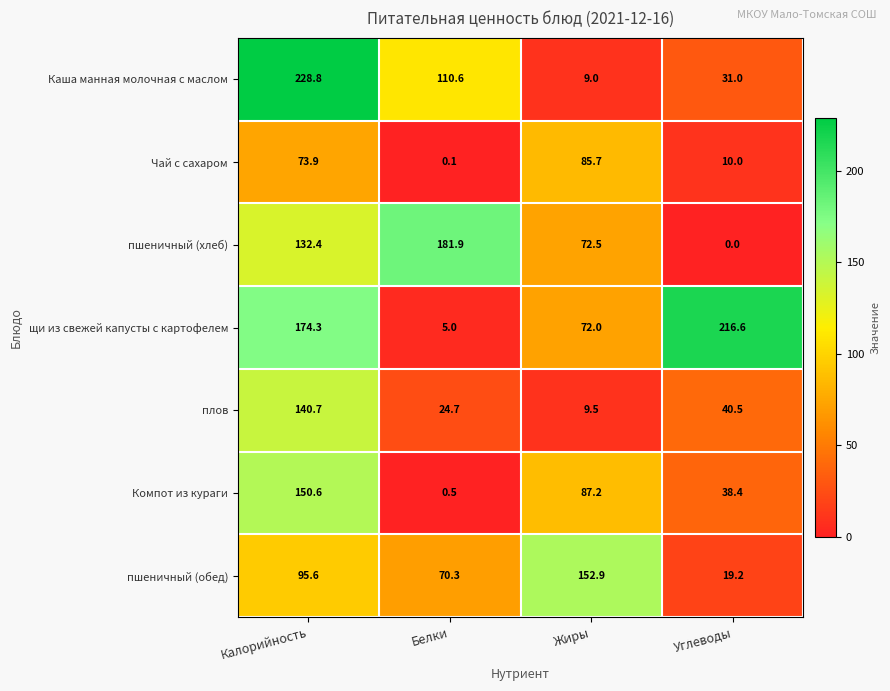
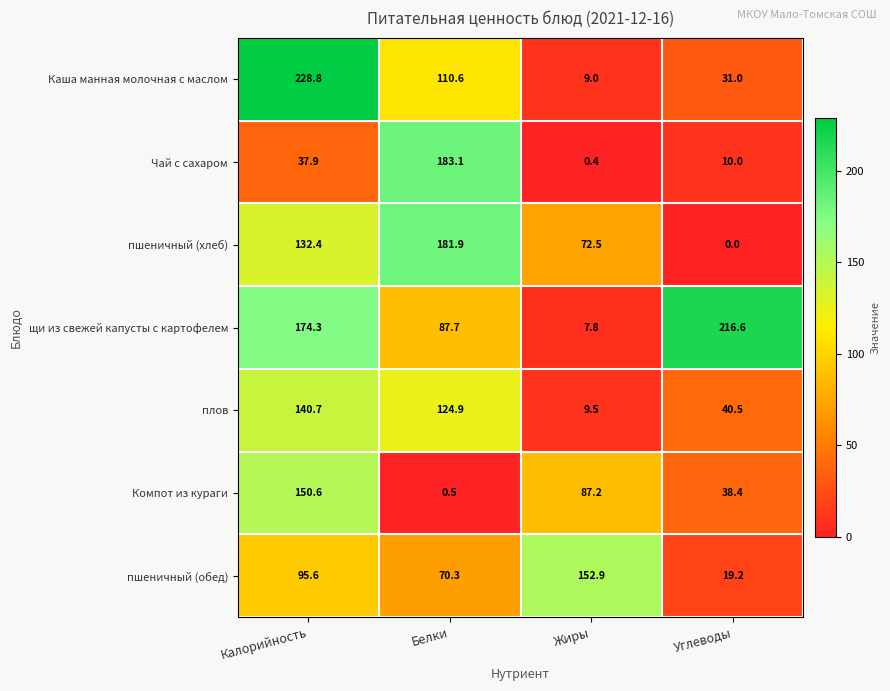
  {
    "Каша манная молочная с маслом": {
      "Калорийность": 228.8,
      "Белки": 110.6,
      "Жиры": 9.0,
      "Углеводы": 31.0
    },
    "Чай с сахаром": {
-     "Калорийность": 73.9,
-     "Белки": 0.1,
-     "Жиры": 85.7,
+     "Калорийность": 37.9,
+     "Белки": 183.1,
+     "Жиры": 0.4,
      "Углеводы": 10.0
    },
    "пшеничный (хлеб)": {
      "Калорийность": 132.4,
      "Белки": 181.9,
      "Жиры": 72.5,
      "Углеводы": 0.0
    },
    "щи из свежей капусты с картофелем": {
      "Калорийность": 174.3,
-     "Белки": 5.0,
-     "Жиры": 72.0,
+     "Белки": 87.7,
+     "Жиры": 7.8,
      "Углеводы": 216.6
    },
    "плов": {
      "Калорийность": 140.7,
-     "Белки": 24.7,
+     "Белки": 124.9,
      "Жиры": 9.5,
      "Углеводы": 40.5
    },
    "Компот из кураги": {
      "Калорийность": 150.6,
      "Белки": 0.5,
      "Жиры": 87.2,
      "Углеводы": 38.4
    },
    "пшеничный (обед)": {
      "Калорийность": 95.6,
      "Белки": 70.3,
      "Жиры": 152.9,
      "Углеводы": 19.2
    }
  }
